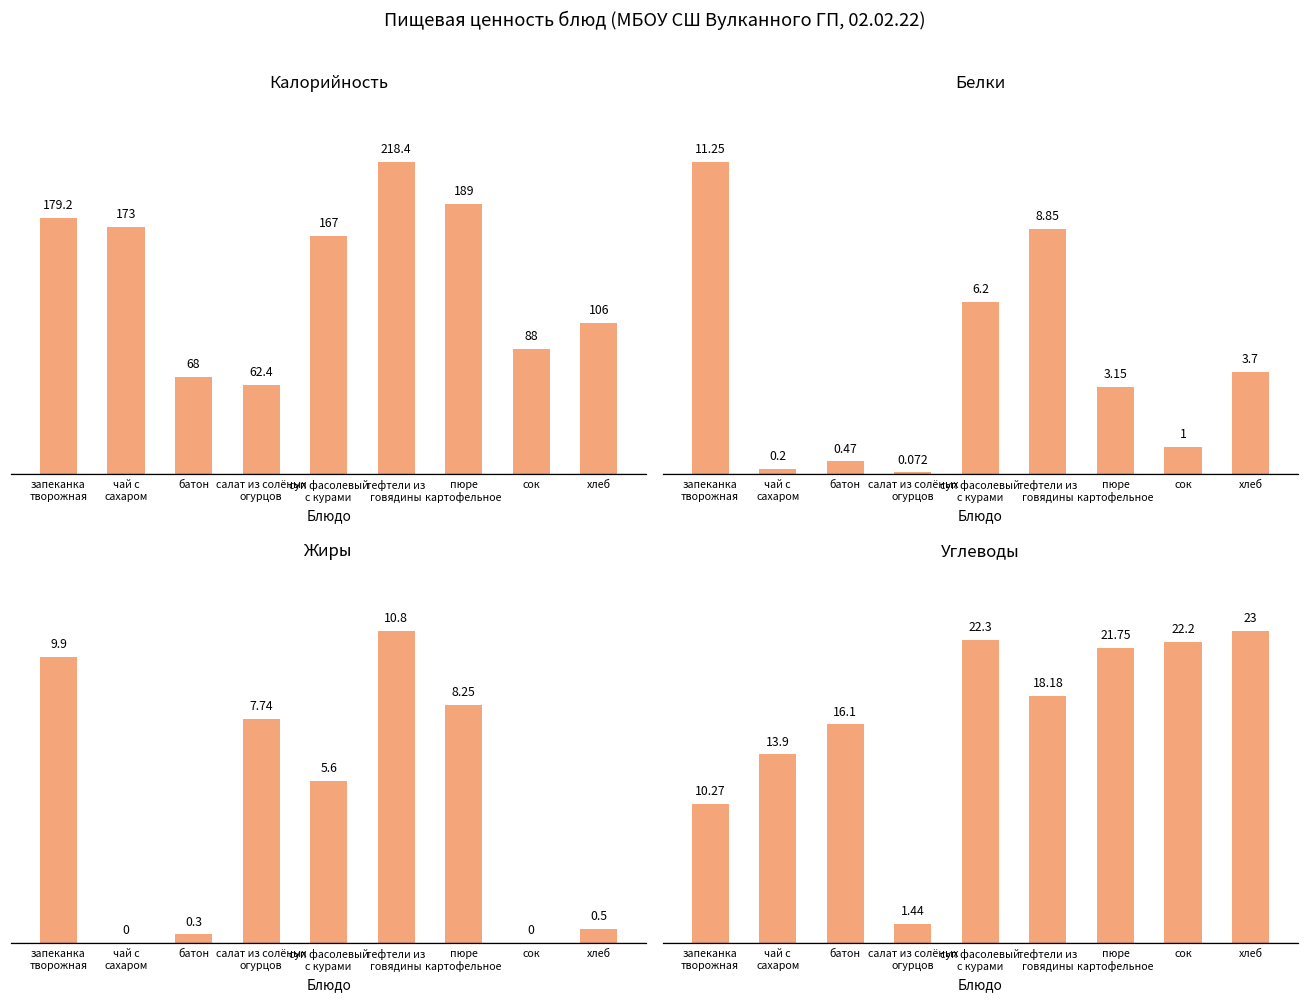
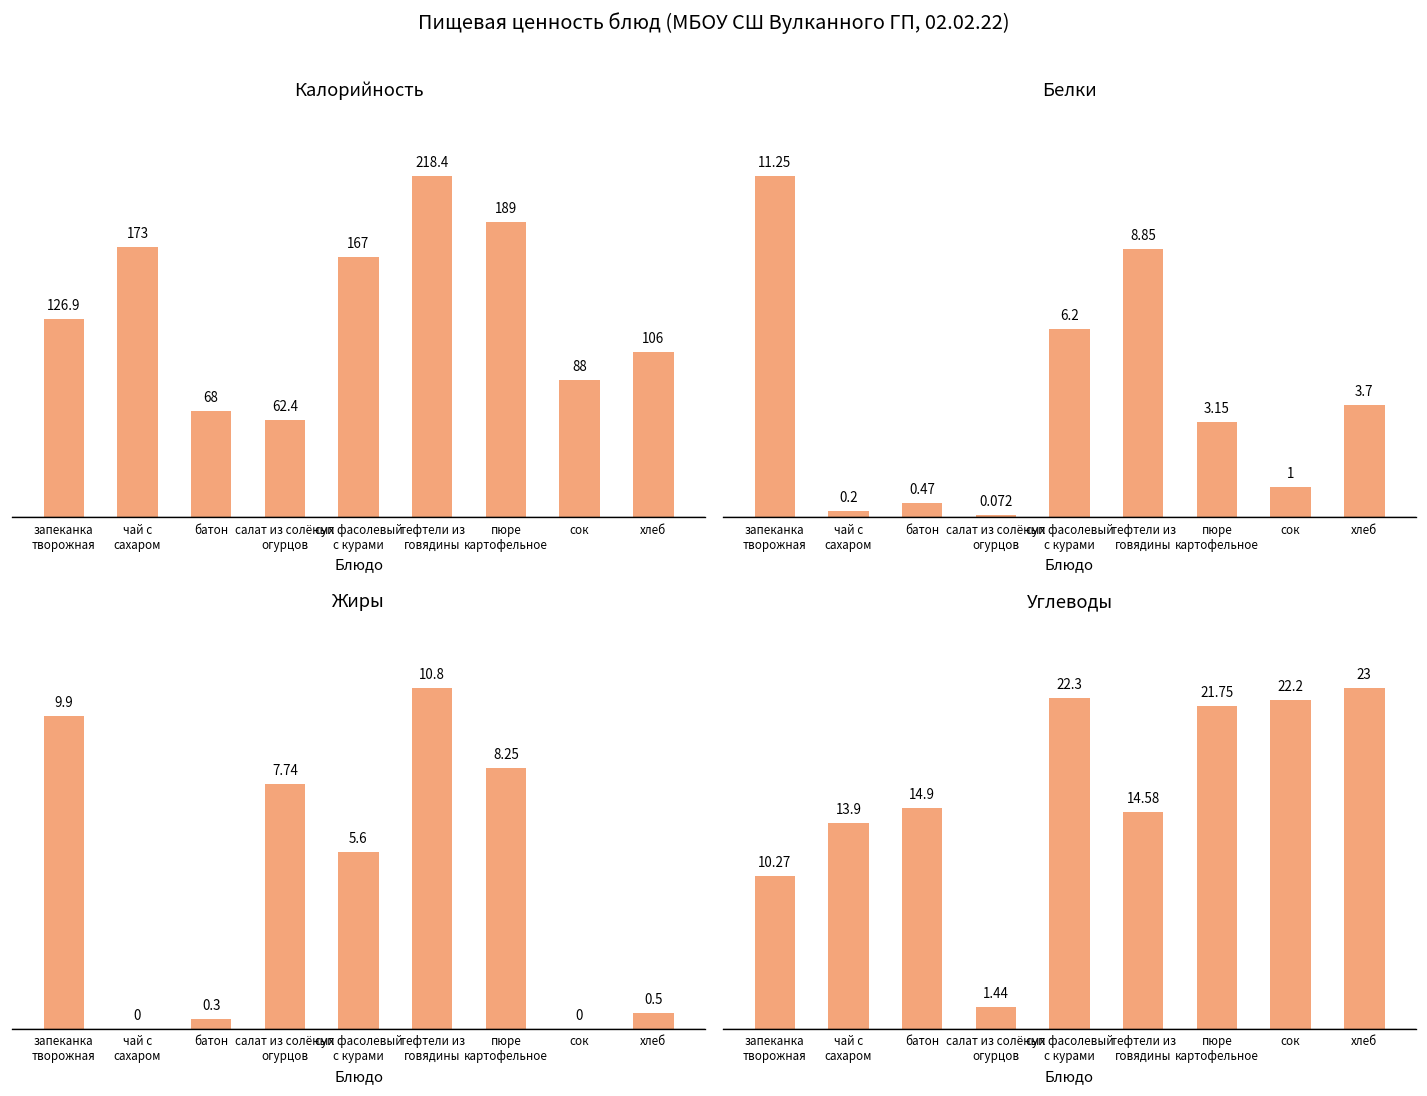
  {
    "Калорийность": {
-     "запеканка творожная": 179.2,
+     "запеканка творожная": 126.9,
      "чай с сахаром": 173,
      "батон": 68,
      "тефтели из говядины": 218.4,
      "пюре картофельное": 189,
      "сок": 88,
      "хлеб": 106
    },
    "Белки": {
      "запеканка творожная": 11.25,
      "чай с сахаром": 0.2,
      "батон": 0.47,
      "тефтели из говядины": 8.85,
      "пюре картофельное": 3.15,
      "сок": 1,
      "хлеб": 3.7
    },
    "Жиры": {
      "запеканка творожная": 9.9,
      "чай с сахаром": 0,
      "батон": 0.3,
      "тефтели из говядины": 10.8,
      "пюре картофельное": 8.25,
      "сок": 0,
      "хлеб": 0.5
    },
    "Углеводы": {
      "запеканка творожная": 10.27,
      "чай с сахаром": 13.9,
-     "батон": 16.1,
-     "тефтели из говядины": 18.18,
+     "батон": 14.9,
+     "тефтели из говядины": 14.58,
      "пюре картофельное": 21.75,
      "сок": 22.2,
      "хлеб": 23
    }
  }
